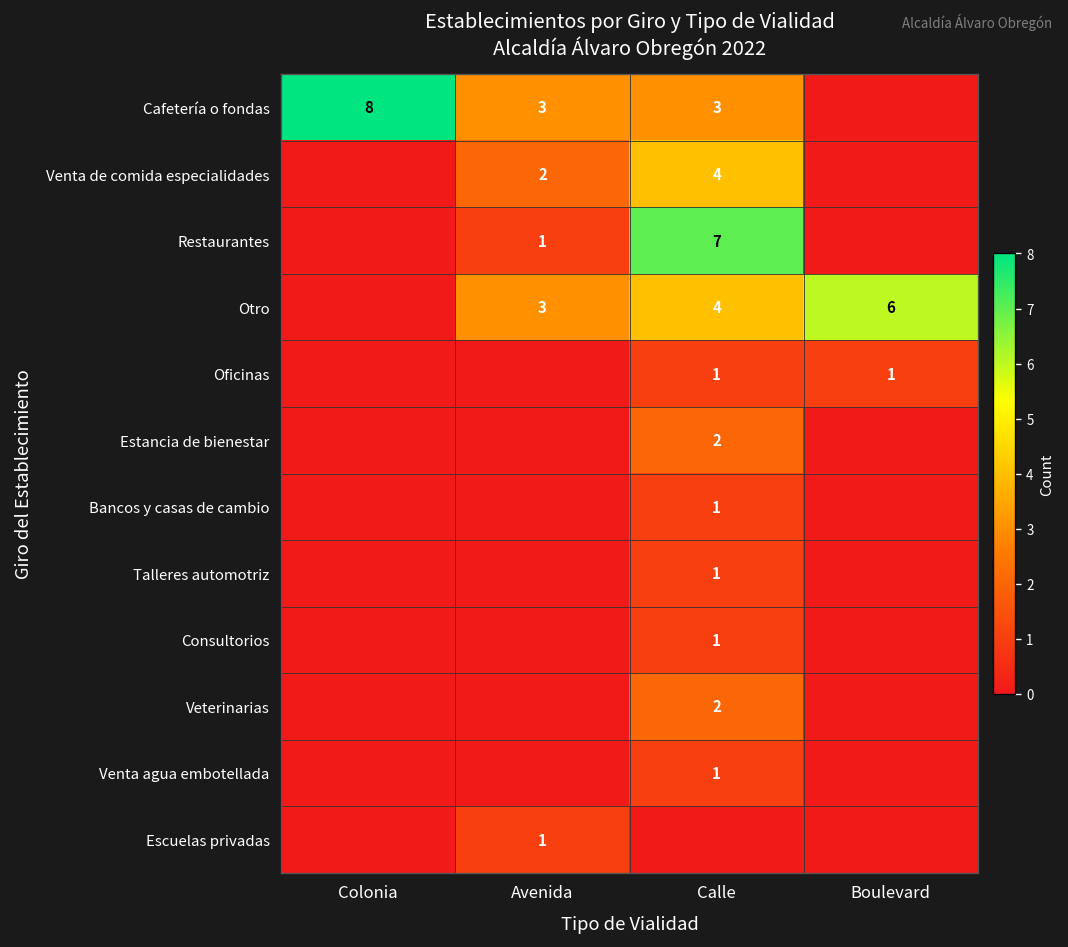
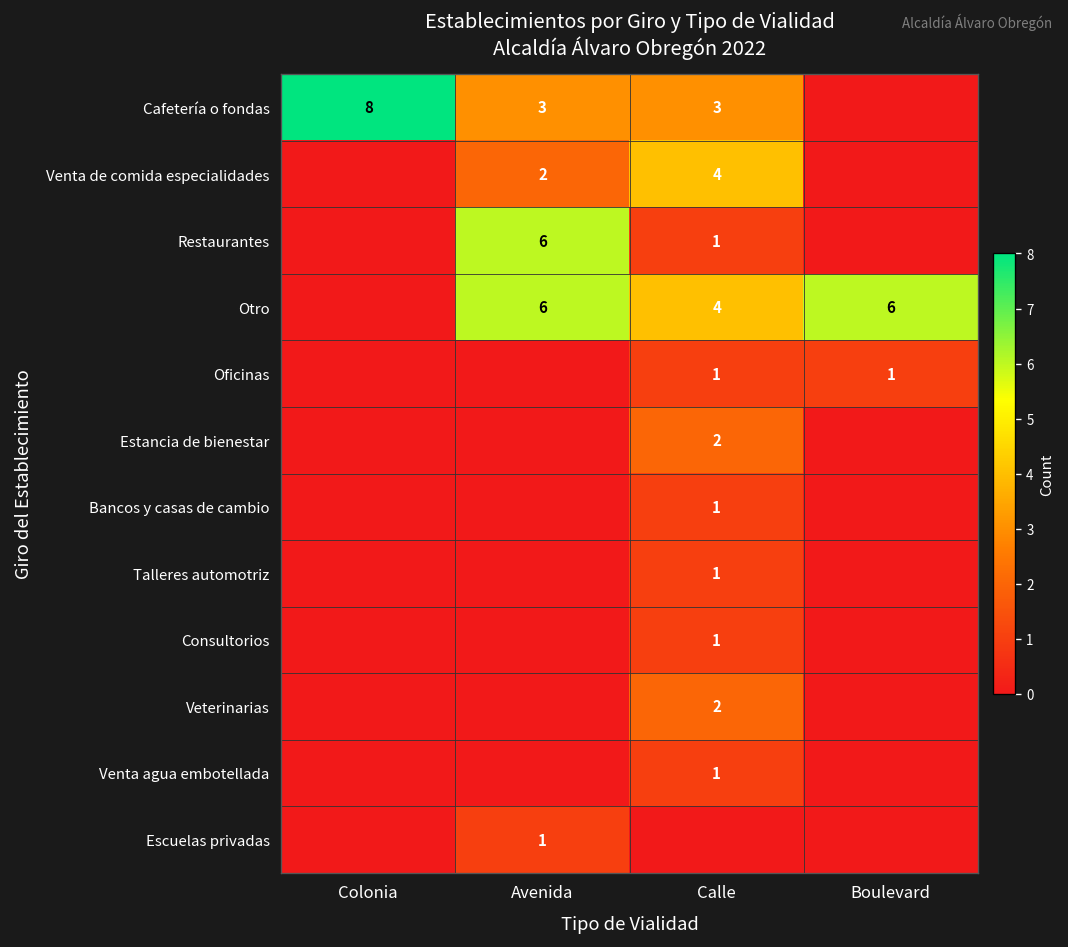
  {
    "Cafetería o fondas": {
      "Colonia": 8,
      "Avenida": 3,
      "Calle": 3
    },
    "Venta de comida especialidades": {
      "Avenida": 2,
      "Calle": 4
    },
    "Restaurantes": {
-     "Avenida": 1,
-     "Calle": 7
+     "Avenida": 6,
+     "Calle": 1
    },
    "Otro": {
-     "Avenida": 3,
+     "Avenida": 6,
      "Calle": 4,
      "Boulevard": 6
    },
    "Oficinas": {
      "Calle": 1,
      "Boulevard": 1
    },
    "Estancia de bienestar": {
      "Calle": 2
    },
    "Bancos y casas de cambio": {
      "Calle": 1
    },
    "Talleres automotriz": {
      "Calle": 1
    },
    "Consultorios": {
      "Calle": 1
    },
    "Veterinarias": {
      "Calle": 2
    },
    "Venta agua embotellada": {
      "Calle": 1
    },
    "Escuelas privadas": {
      "Avenida": 1
    }
  }
